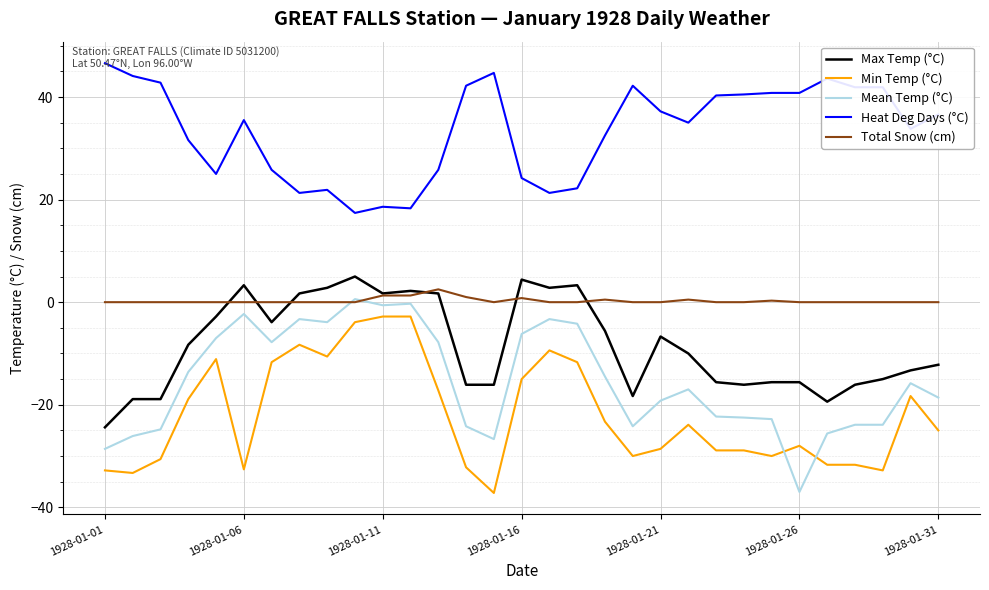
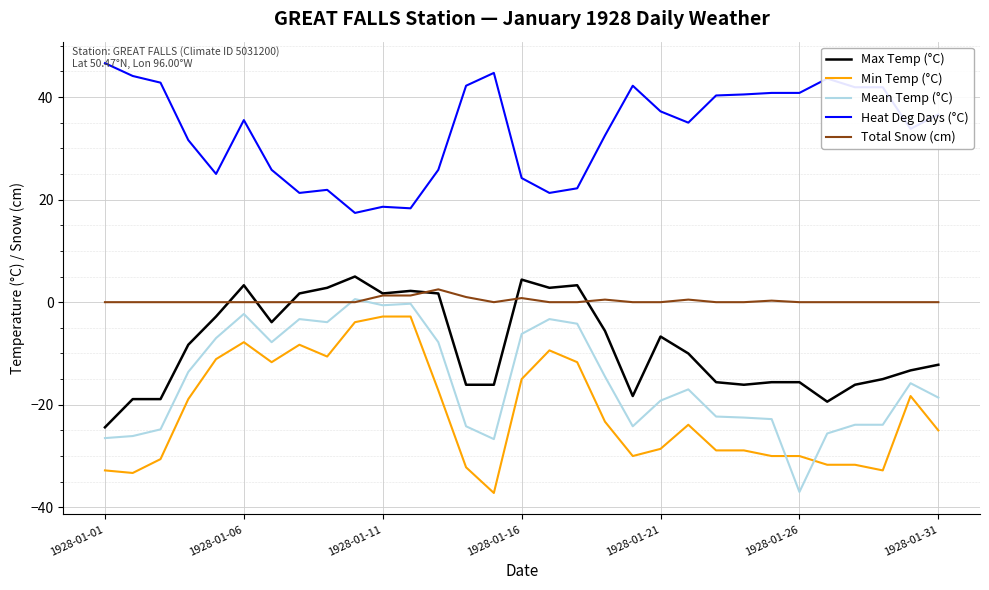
  {
    "Max Temp (°C)": {
      "1928-01-01": -24,
      "1928-01-06": 3,
      "1928-01-16": 4,
      "1928-01-21": -7,
      "1928-01-26": -16,
      "1928-01-31": -12
    },
    "Min Temp (°C)": {
      "1928-01-01": -33,
-     "1928-01-06": -33,
+     "1928-01-06": -8,
      "1928-01-11": -3,
      "1928-01-16": -15,
      "1928-01-21": -29,
-     "1928-01-26": -28,
+     "1928-01-26": -30,
      "1928-01-31": -25
    },
    "Mean Temp (°C)": {
-     "1928-01-01": -29,
+     "1928-01-01": -27,
      "1928-01-06": -2,
      "1928-01-11": -1,
      "1928-01-16": -6,
      "1928-01-21": -19,
      "1928-01-26": -37,
      "1928-01-31": -19
    },
    "Heat Deg Days (°C)": {
      "1928-01-06": 36,
      "1928-01-11": 19,
      "1928-01-16": 24,
      "1928-01-21": 37,
      "1928-01-26": 41
    },
    "Total Snow (cm)": {
      "1928-01-01": 0,
      "1928-01-06": 0,
      "1928-01-16": 1,
      "1928-01-21": 0,
      "1928-01-26": 0,
      "1928-01-31": 0
    }
  }
